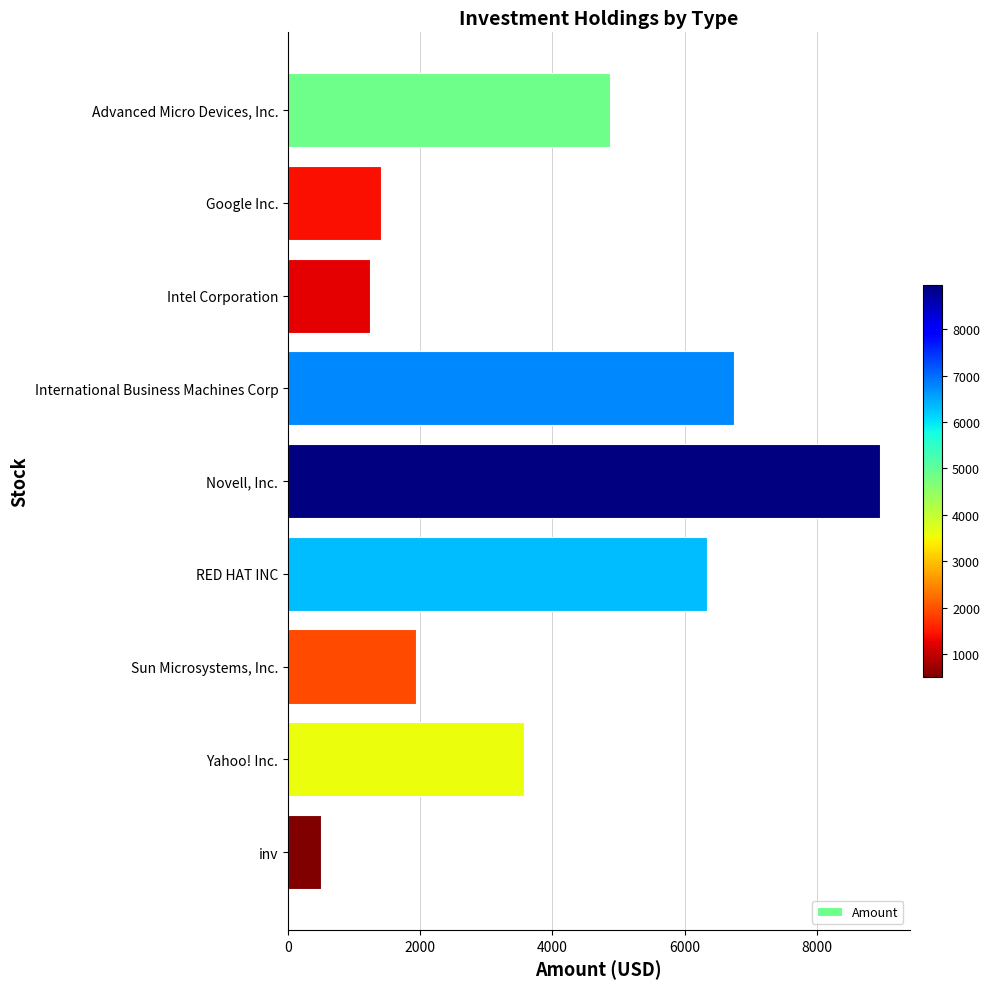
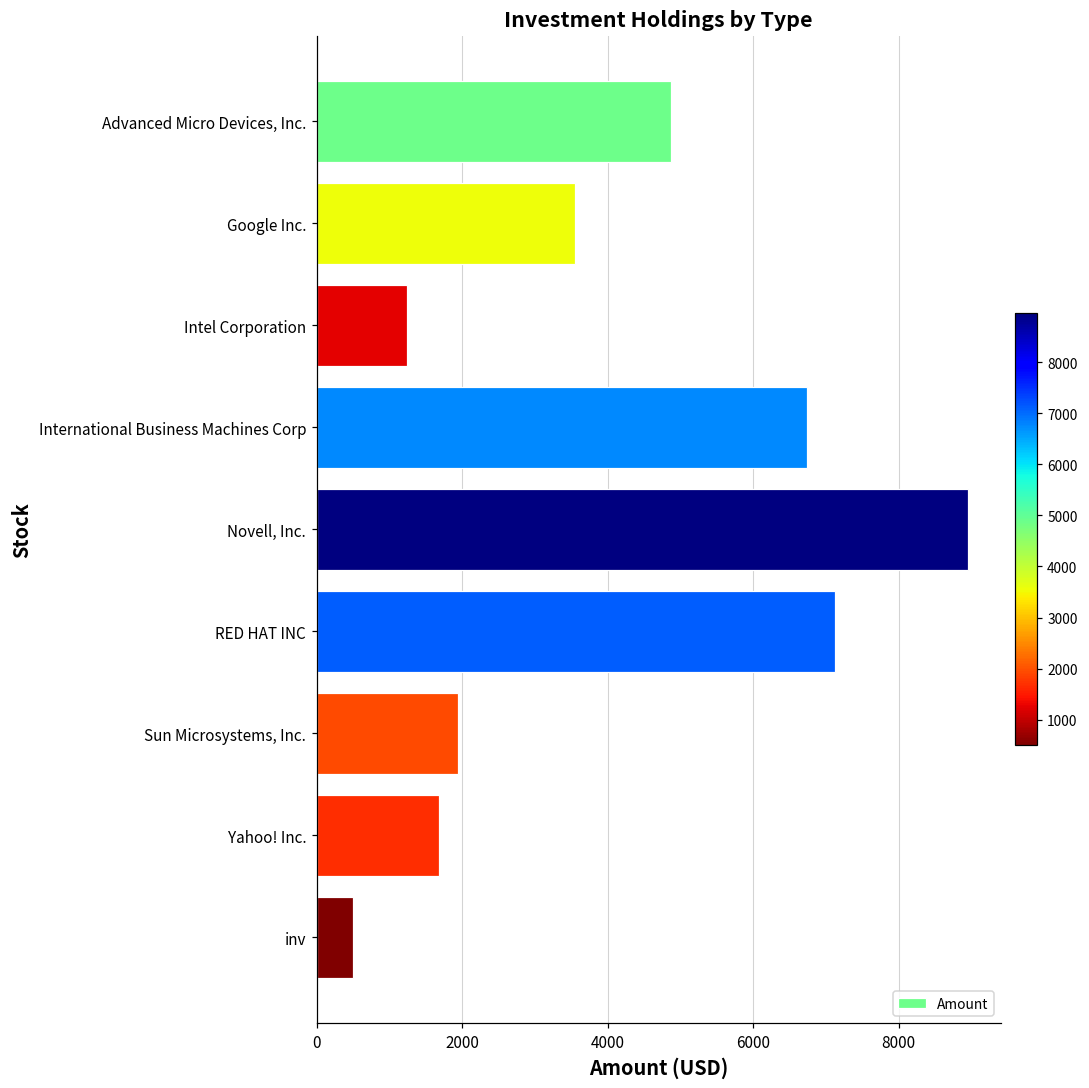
  {
    "Advanced Micro Devices, Inc.": 4900,
-   "Google Inc.": 1400,
+   "Google Inc.": 3600,
    "Intel Corporation": 1200,
    "International Business Machines Corp": 6700,
    "Novell, Inc.": 9000,
-   "RED HAT INC": 6300,
+   "RED HAT INC": 7100,
    "Sun Microsystems, Inc.": 1900,
-   "Yahoo! Inc.": 3600,
+   "Yahoo! Inc.": 1700,
    "inv": 500
  }
